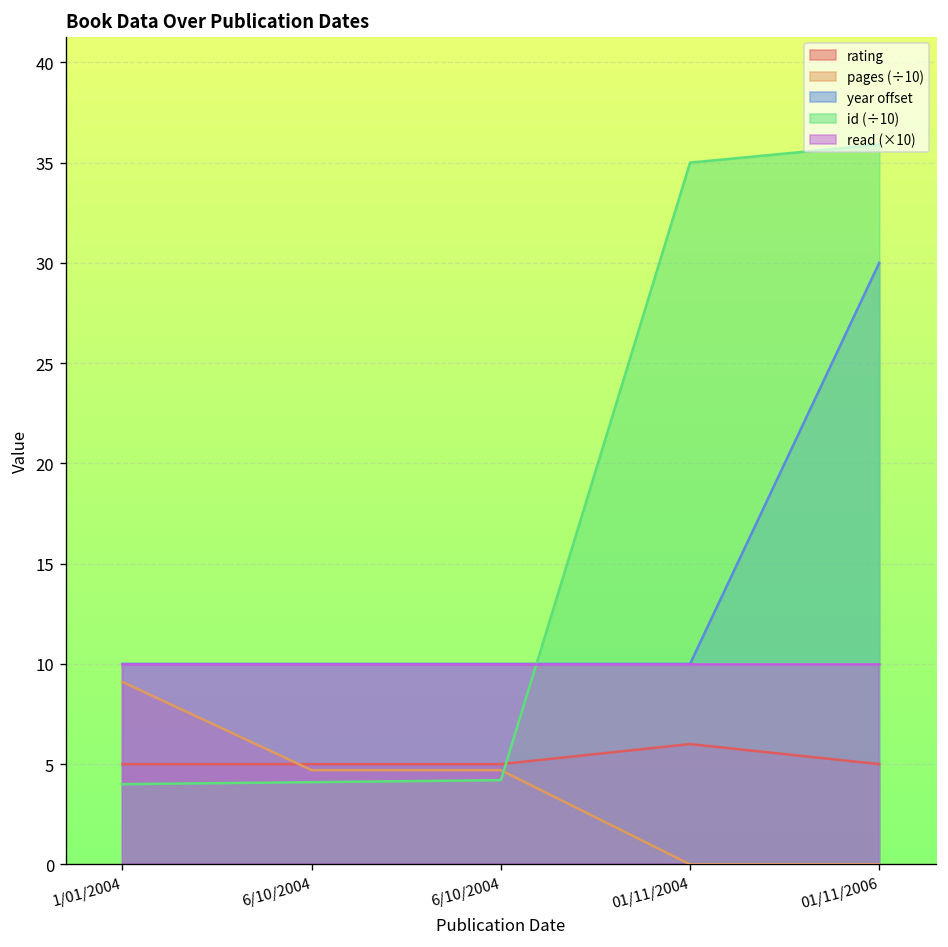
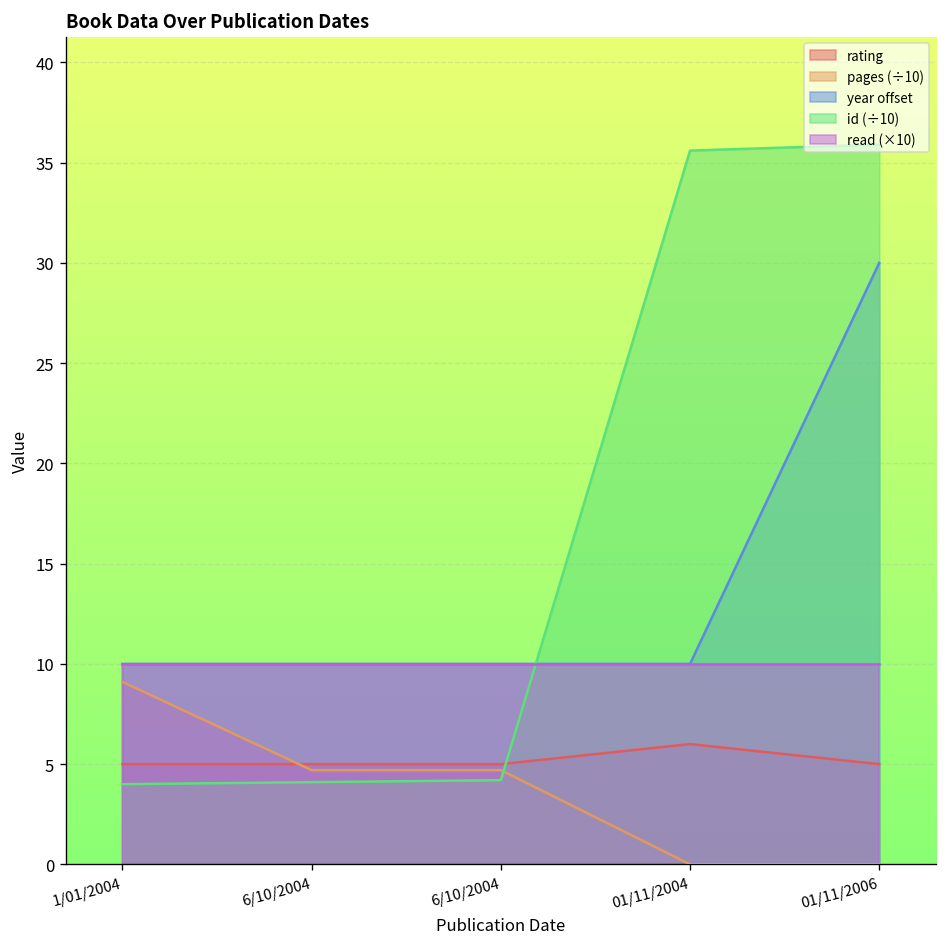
  {
    "year offset": {
      "01/11/2006": 30.0
    },
    "id (÷10)": {
      "1/01/2004": 4.0,
-     "01/11/2004": 35.0
+     "01/11/2004": 35.6
    },
    "read (×10)": {
      "01/11/2006": 10.0
    }
  }
